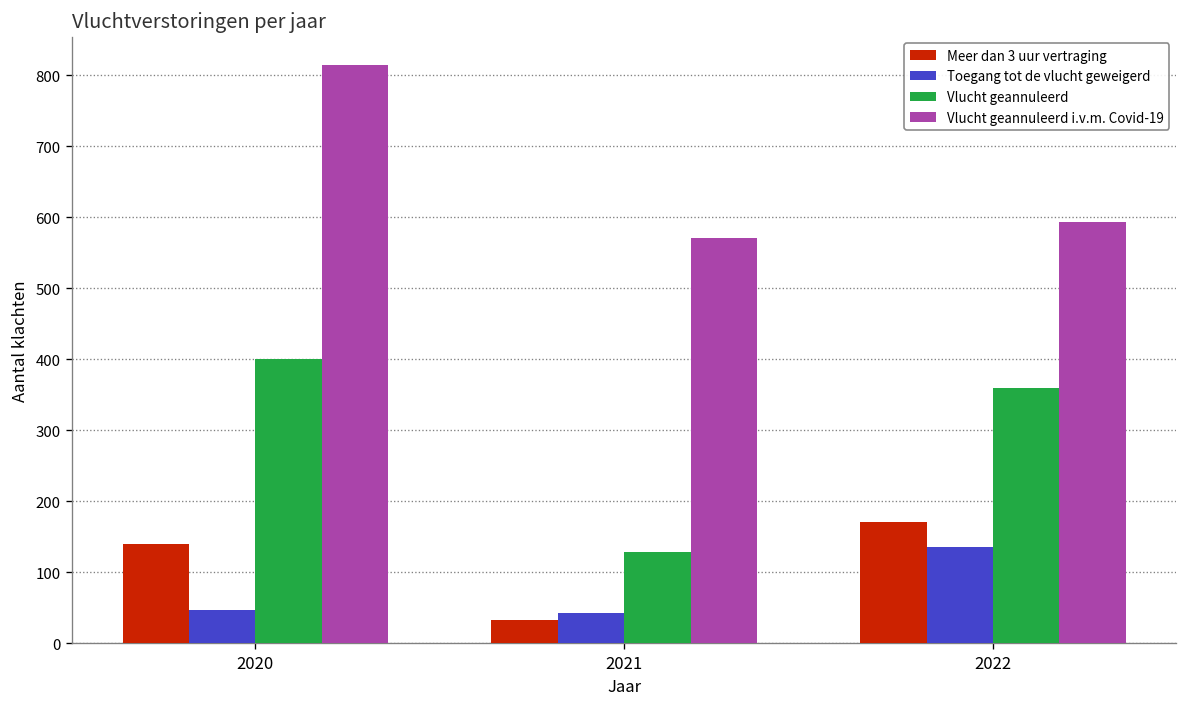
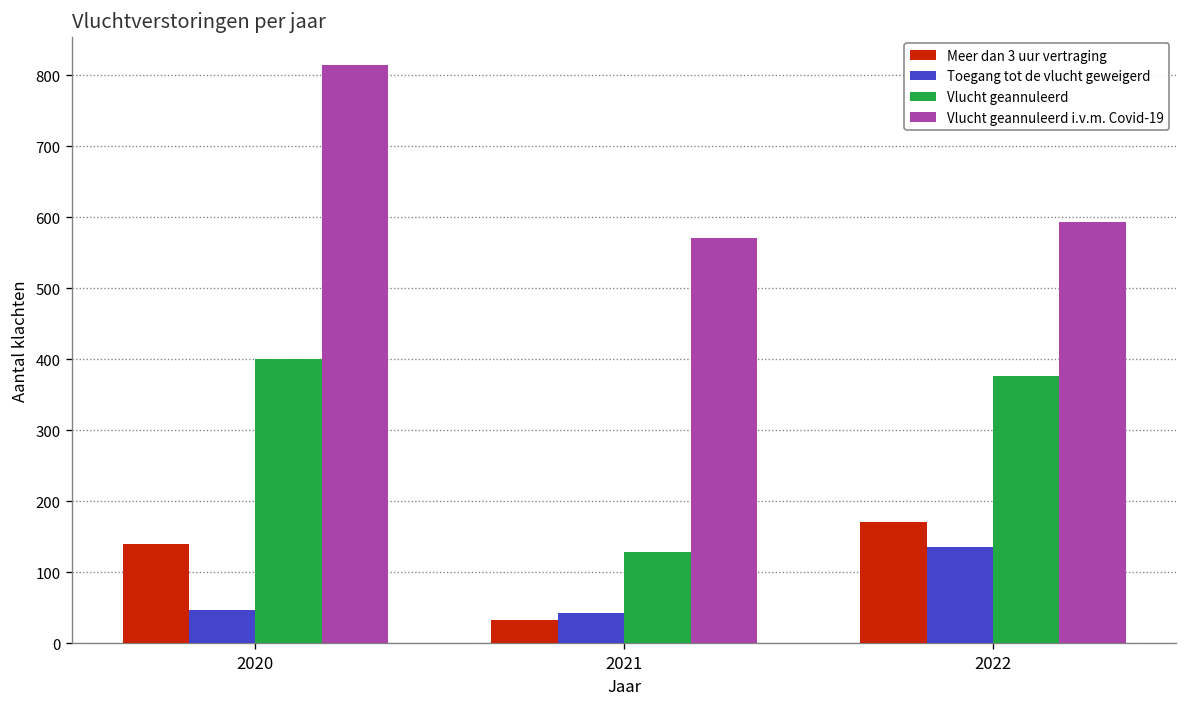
  {
    "Meer dan 3 uur vertraging": {
      "2020": 140,
      "2021": 30,
      "2022": 170
    },
    "Toegang tot de vlucht geweigerd": {
      "2020": 50,
      "2021": 40,
      "2022": 140
    },
    "Vlucht geannuleerd": {
      "2020": 400,
      "2021": 130,
-     "2022": 360
+     "2022": 380
    },
    "Vlucht geannuleerd i.v.m. Covid-19": {
      "2020": 810,
      "2021": 570,
      "2022": 590
    }
  }
